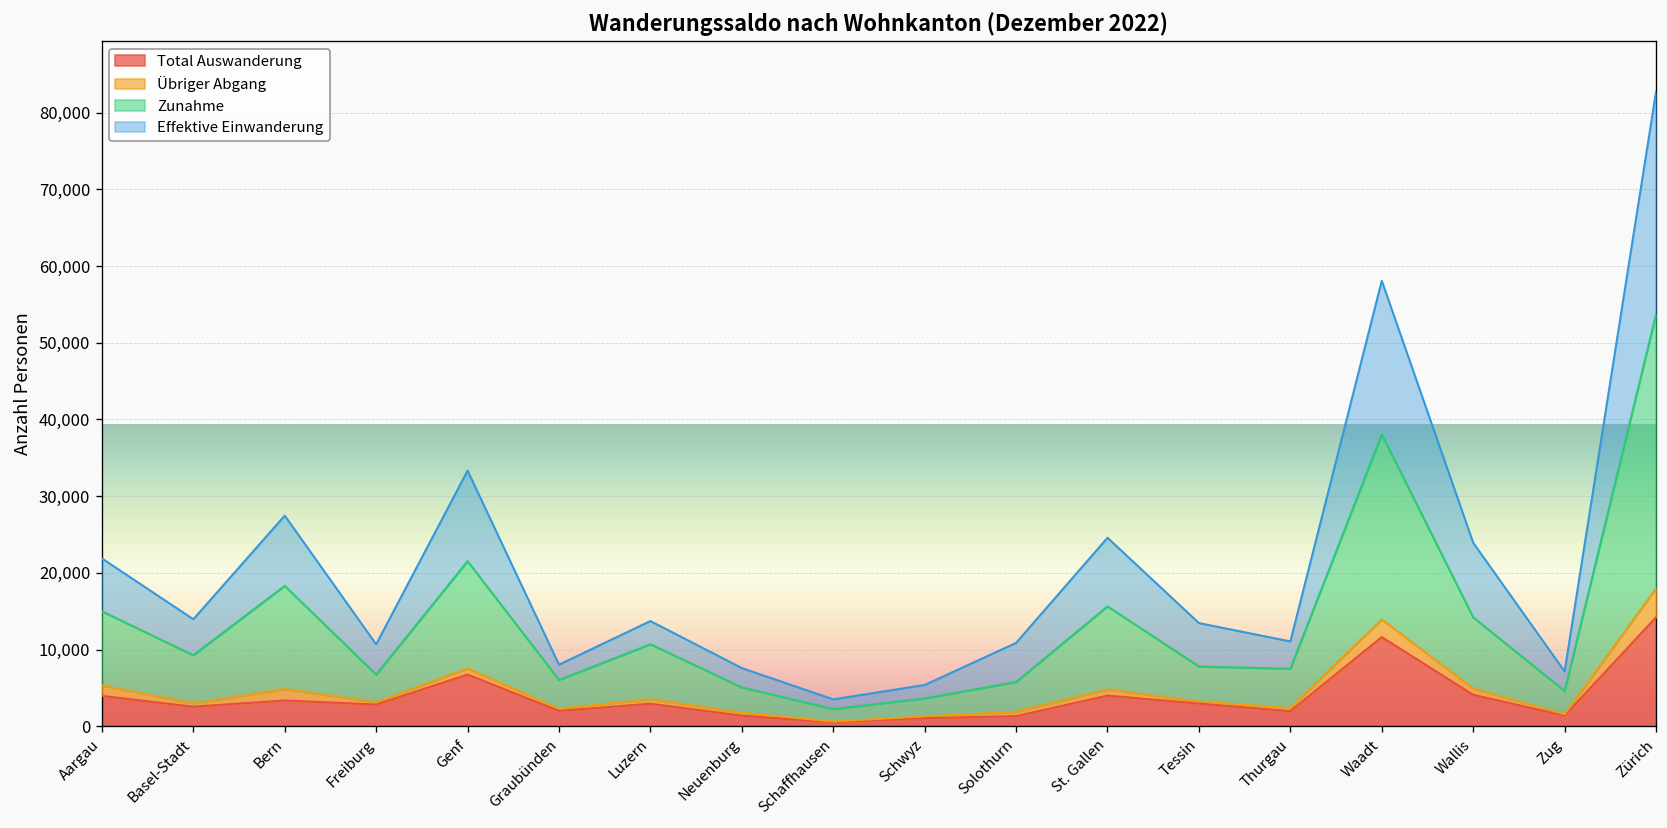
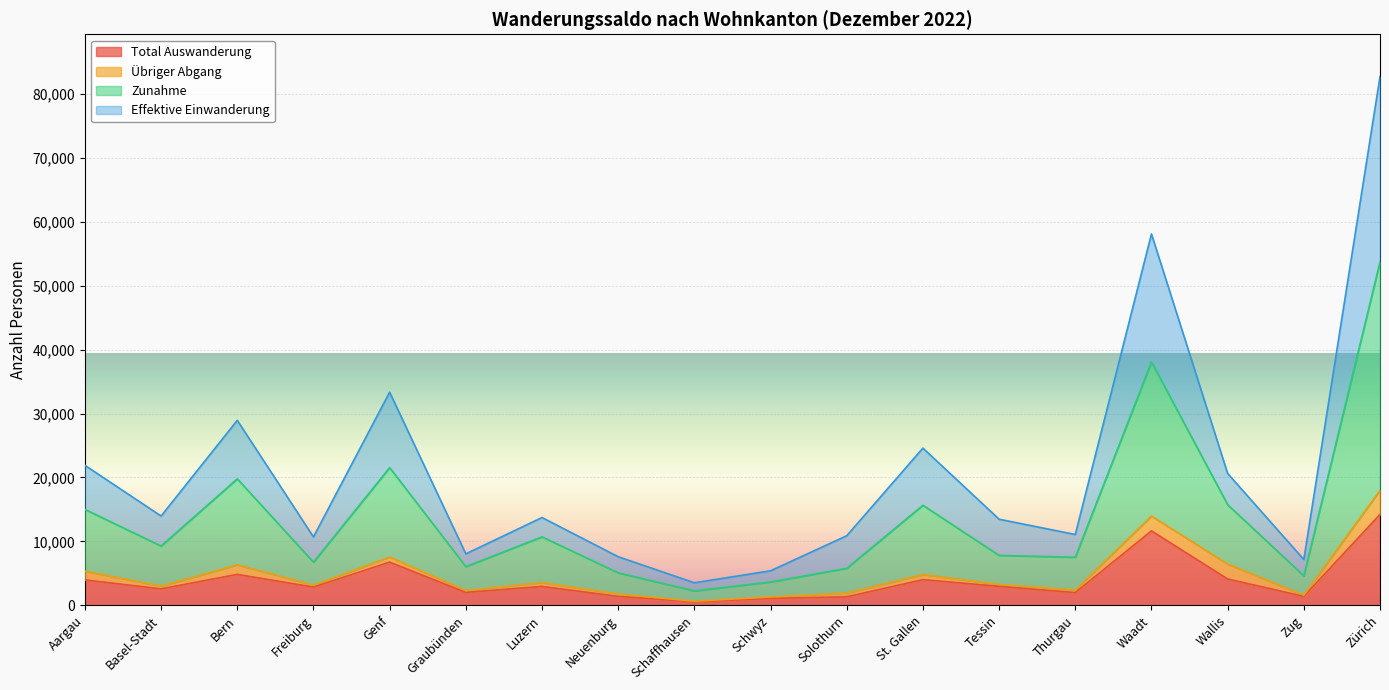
  {
    "Total Auswanderung": {
      "Aargau": "4,000",
      "Basel-Stadt": "3,000",
-     "Bern": "3,000",
+     "Bern": "5,000",
      "Genf": "7,000",
      "Luzern": "3,000",
      "Solothurn": "1,000",
      "St. Gallen": "4,000",
      "Thurgau": "2,000",
      "Waadt": "12,000",
      "Wallis": "4,000",
      "Zürich": "14,000"
    },
    "Übriger Abgang": {
      "Aargau": "1,000",
      "Basel-Stadt": "0",
      "Bern": "1,000",
      "Genf": "1,000",
      "Luzern": "1,000",
      "Solothurn": "1,000",
      "St. Gallen": "1,000",
      "Thurgau": "0",
      "Waadt": "2,000",
-     "Wallis": "1,000",
+     "Wallis": "2,000",
      "Zürich": "4,000"
    },
    "Zunahme": {
      "Aargau": "10,000",
      "Basel-Stadt": "6,000",
      "Bern": "13,000",
      "Freiburg": "4,000",
      "Genf": "14,000",
      "Graubünden": "4,000",
      "Luzern": "7,000",
      "Neuenburg": "3,000",
      "Schaffhausen": "2,000",
      "Schwyz": "2,000",
      "Solothurn": "4,000",
      "St. Gallen": "11,000",
      "Tessin": "5,000",
      "Thurgau": "5,000",
      "Waadt": "24,000",
      "Wallis": "9,000",
      "Zug": "3,000",
      "Zürich": "36,000"
    },
    "Effektive Einwanderung": {
      "Aargau": "7,000",
      "Basel-Stadt": "5,000",
      "Bern": "9,000",
      "Freiburg": "4,000",
      "Genf": "12,000",
      "Graubünden": "2,000",
      "Luzern": "3,000",
      "Neuenburg": "3,000",
      "Schaffhausen": "1,000",
      "Schwyz": "2,000",
      "Solothurn": "5,000",
      "St. Gallen": "9,000",
      "Tessin": "6,000",
      "Thurgau": "4,000",
      "Waadt": "20,000",
-     "Wallis": "10,000",
+     "Wallis": "5,000",
      "Zug": "3,000",
      "Zürich": "29,000"
    }
  }
